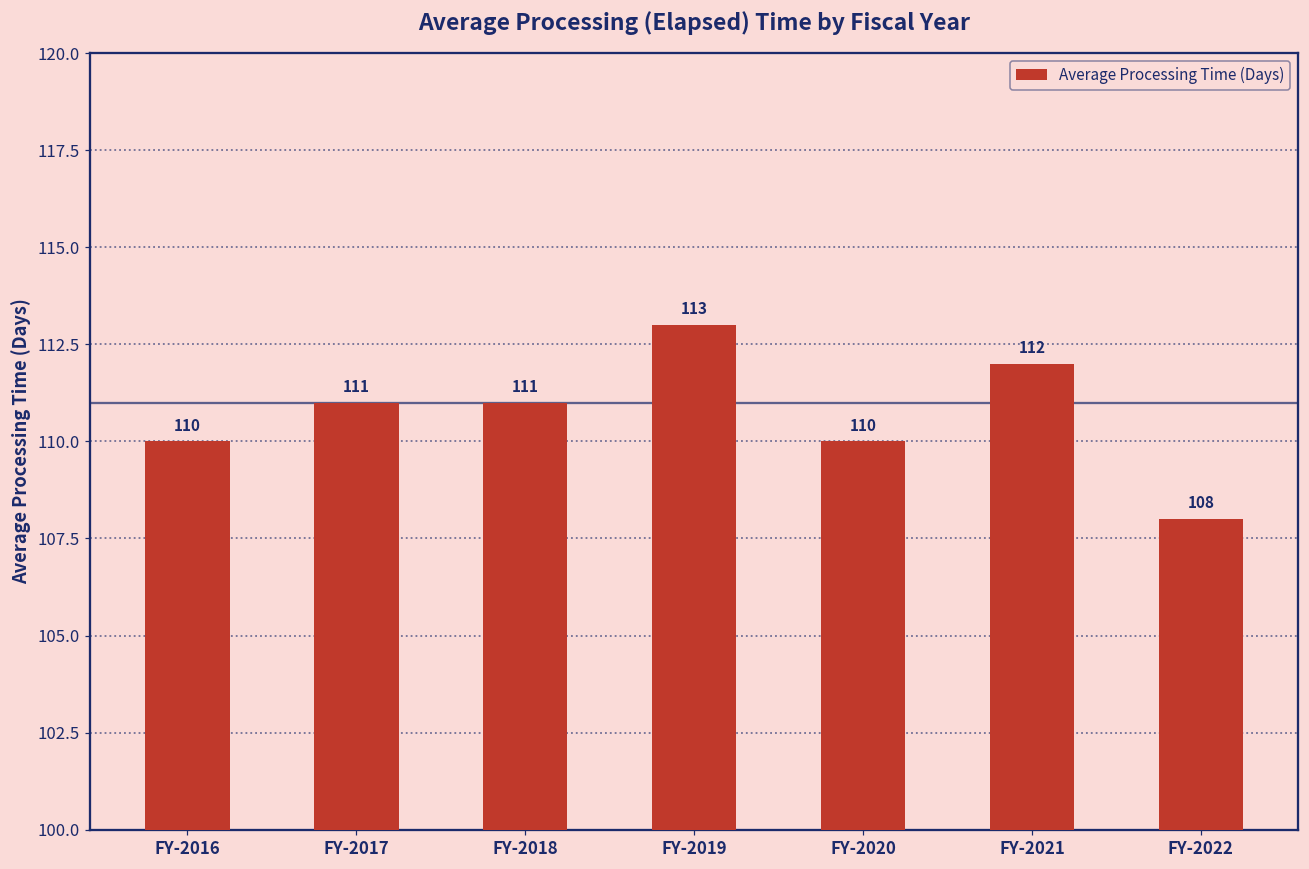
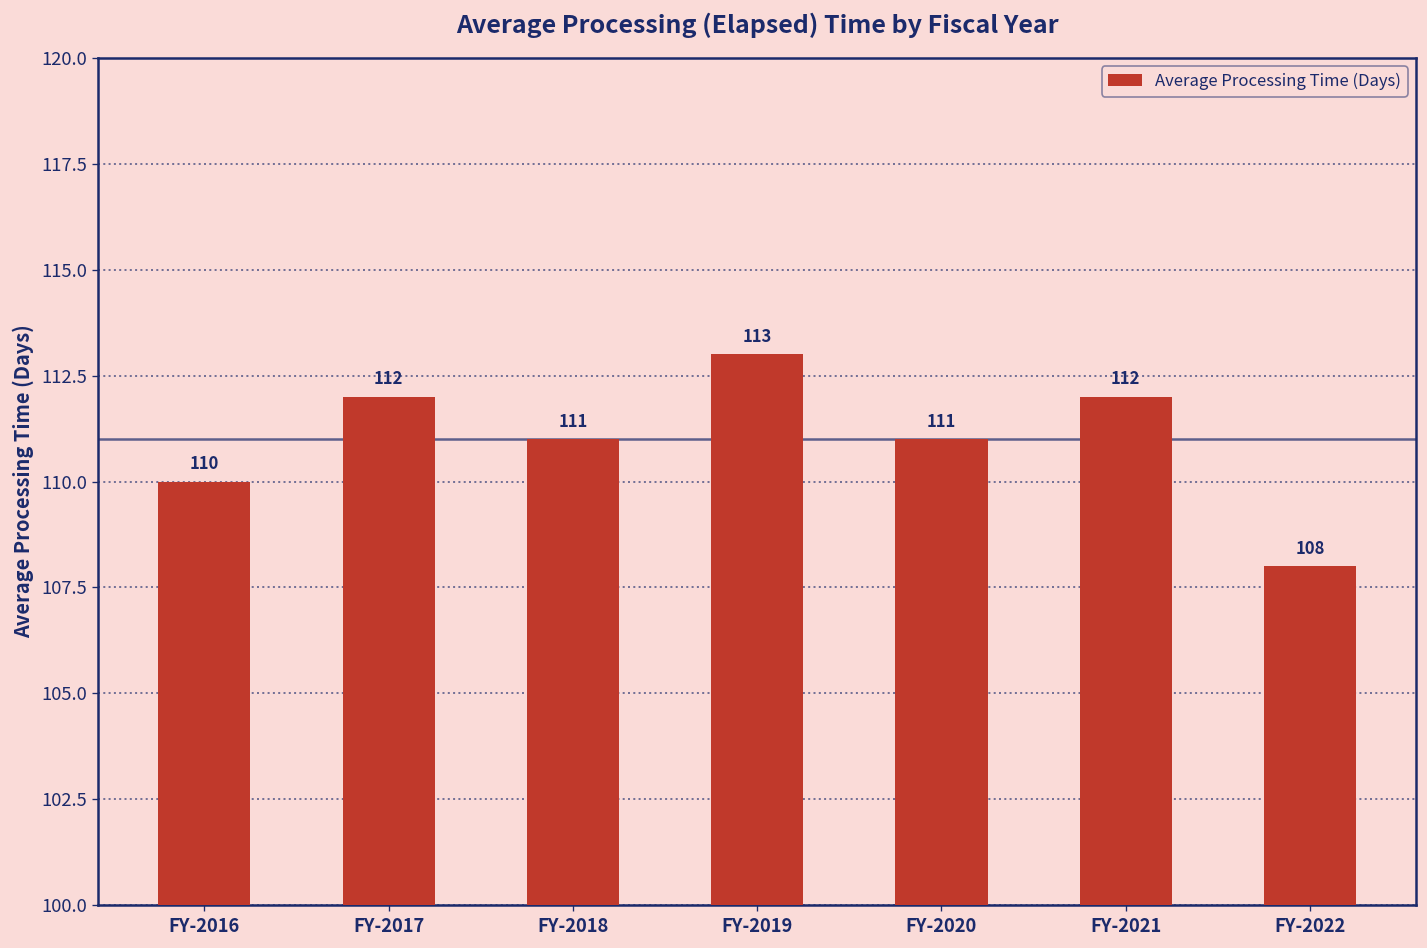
  {
    "FY-2016": 110,
-   "FY-2017": 111,
+   "FY-2017": 112,
    "FY-2018": 111,
    "FY-2019": 113,
-   "FY-2020": 110,
+   "FY-2020": 111,
    "FY-2021": 112,
    "FY-2022": 108
  }
